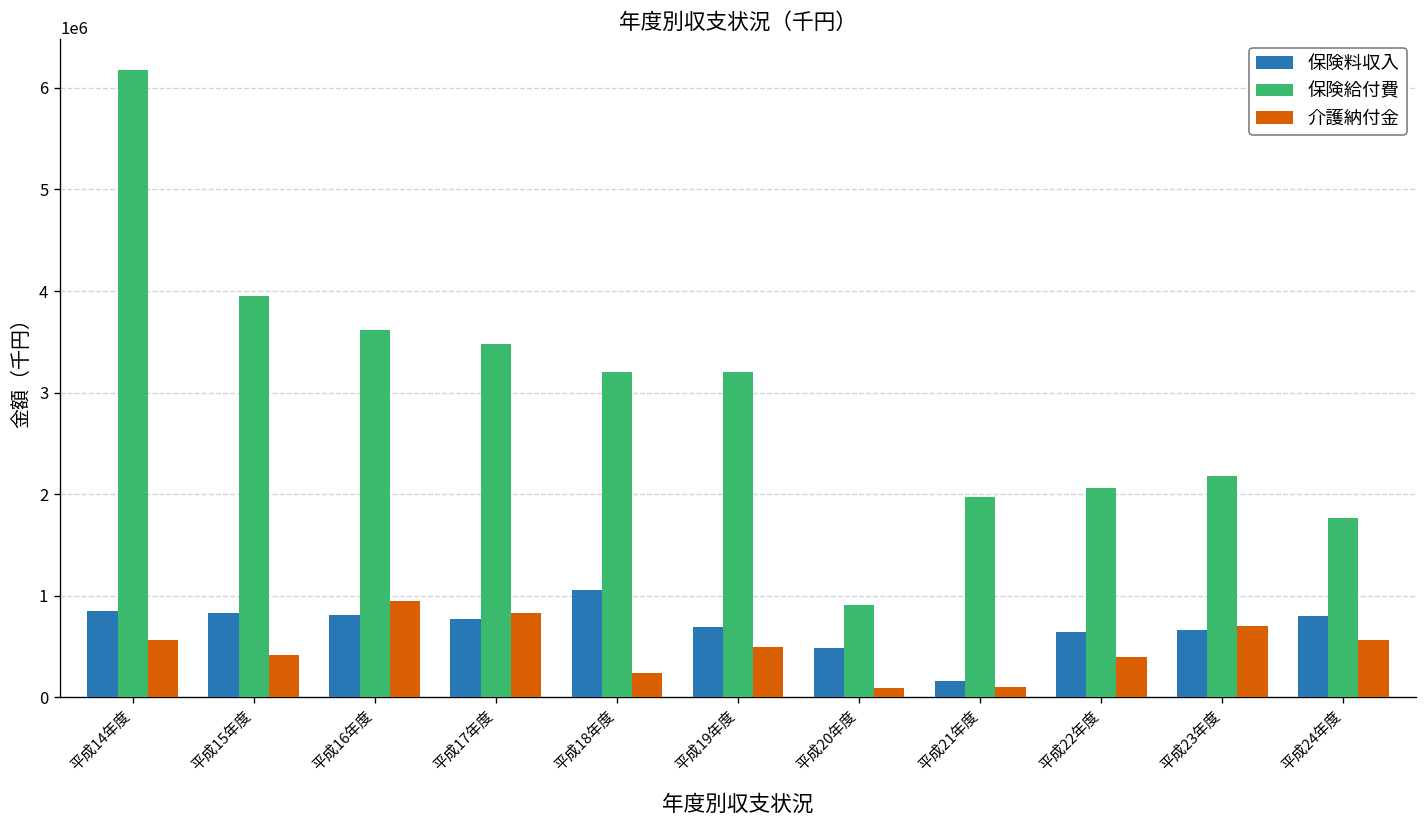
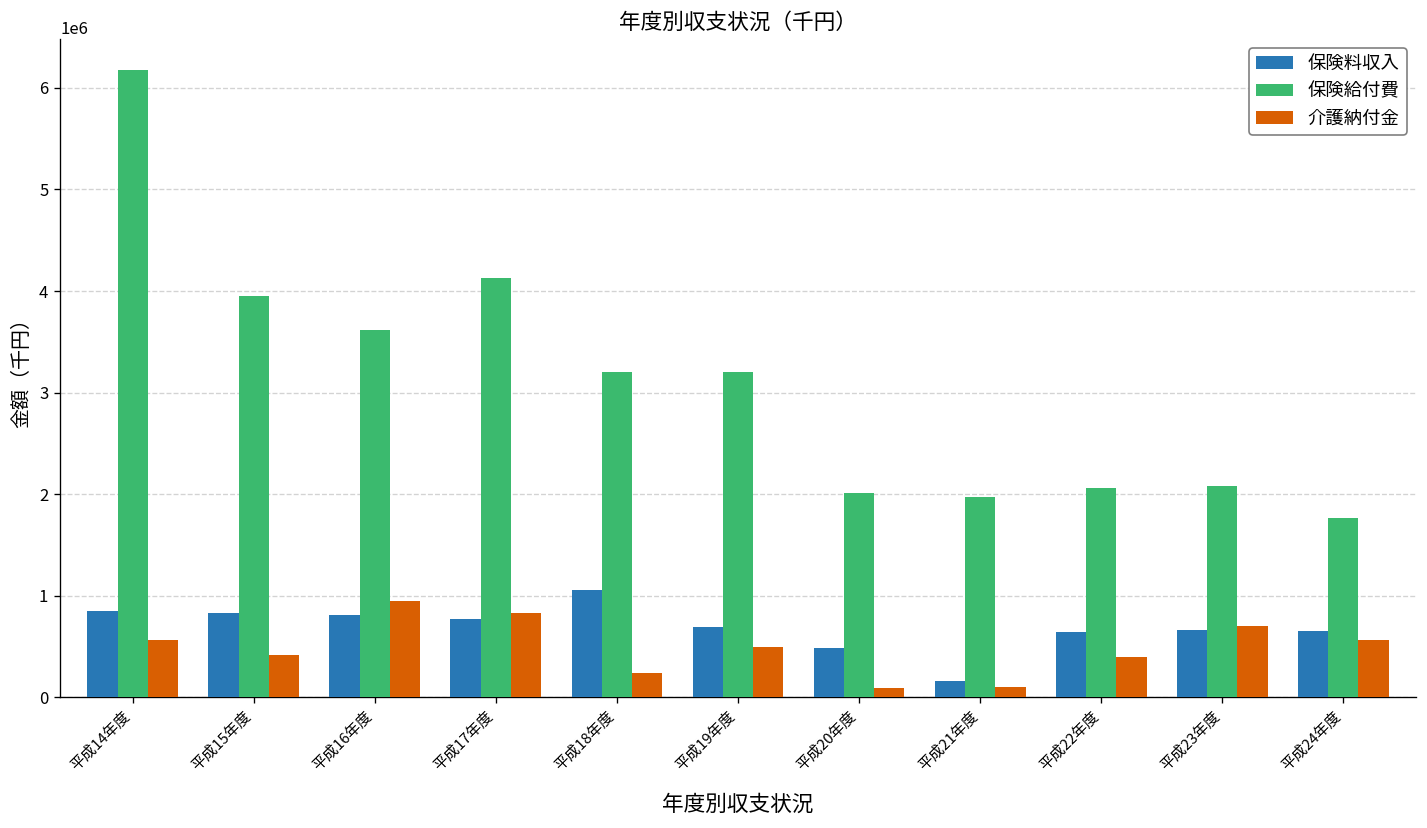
  {
    "保険料収入": {
      "平成14年度": 900000,
      "平成15年度": 800000,
      "平成16年度": 800000,
      "平成17年度": 800000,
      "平成18年度": 1100000,
      "平成19年度": 700000,
      "平成20年度": 500000,
      "平成21年度": 200000,
      "平成22年度": 600000,
      "平成23年度": 700000,
-     "平成24年度": 800000
+     "平成24年度": 700000
    },
    "保険給付費": {
      "平成14年度": 6200000,
      "平成15年度": 3900000,
      "平成16年度": 3600000,
-     "平成17年度": 3500000,
+     "平成17年度": 4100000,
      "平成18年度": 3200000,
      "平成19年度": 3200000,
-     "平成20年度": 900000,
+     "平成20年度": 2000000,
      "平成21年度": 2000000,
      "平成22年度": 2100000,
-     "平成23年度": 2200000,
+     "平成23年度": 2100000,
      "平成24年度": 1800000
    },
    "介護納付金": {
      "平成14年度": 600000,
      "平成15年度": 400000,
      "平成16年度": 900000,
      "平成17年度": 800000,
      "平成18年度": 200000,
      "平成19年度": 500000,
      "平成20年度": 100000,
      "平成21年度": 100000,
      "平成22年度": 400000,
      "平成23年度": 700000,
      "平成24年度": 600000
    }
  }
